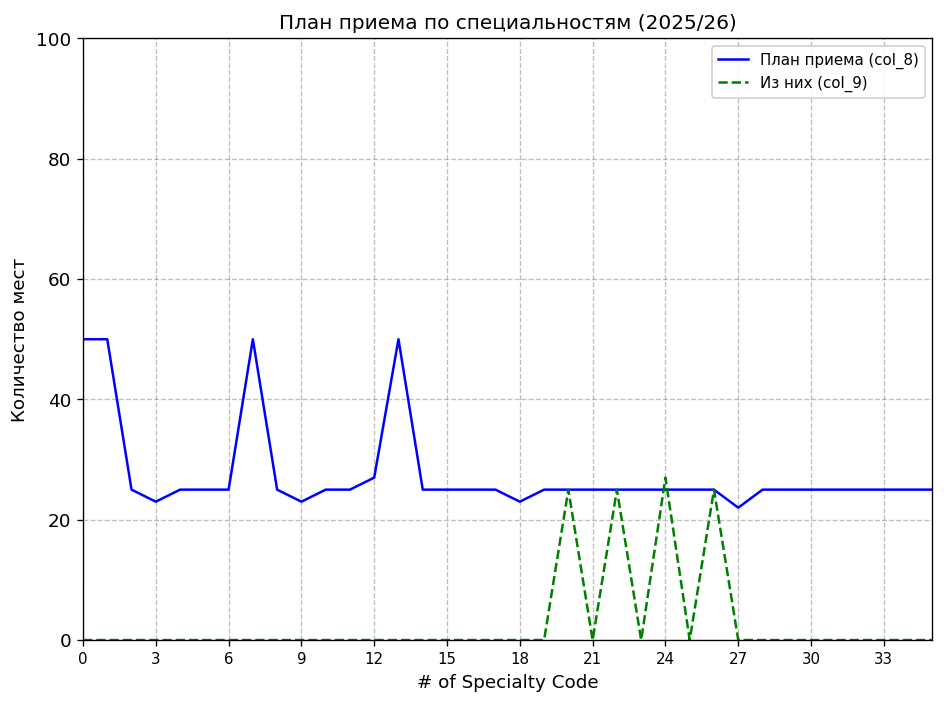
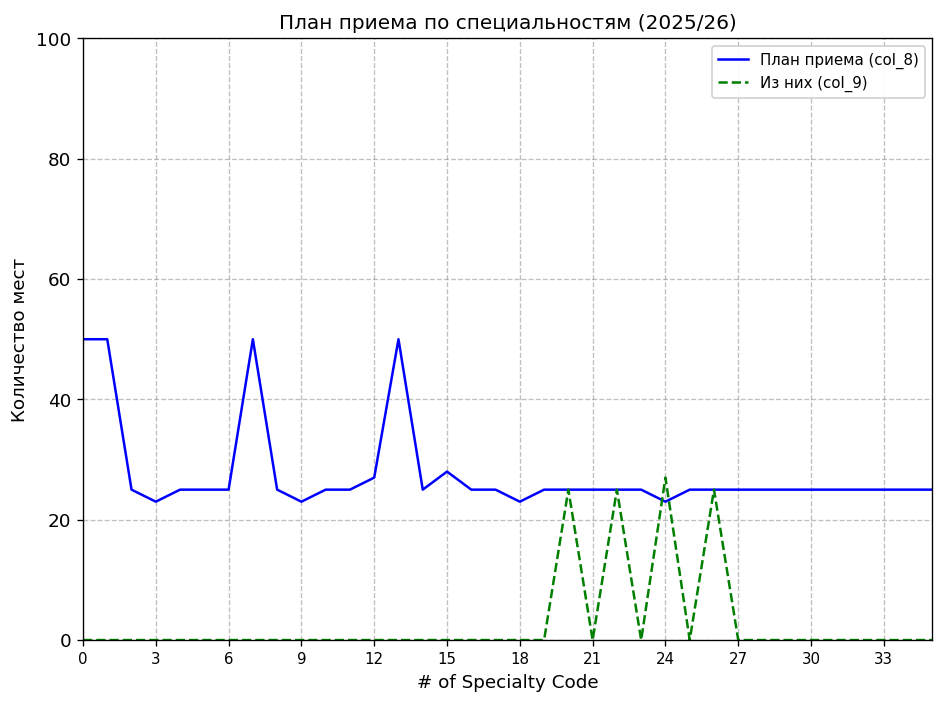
  {
    "План приема (col_8)": {
      "0": 50,
      "3": 23,
      "6": 25,
      "9": 23,
      "12": 27,
-     "15": 25,
+     "15": 28,
      "18": 23,
      "21": 25,
-     "24": 25,
-     "27": 22,
+     "24": 23,
+     "27": 25,
      "30": 25,
      "33": 25
    },
    "Из них (col_9)": {
      "0": 0,
      "3": 0,
      "6": 0,
      "9": 0,
      "12": 0,
      "15": 0,
      "18": 0,
      "21": 0,
      "24": 27,
      "27": 0,
      "30": 0,
      "33": 0
    }
  }
